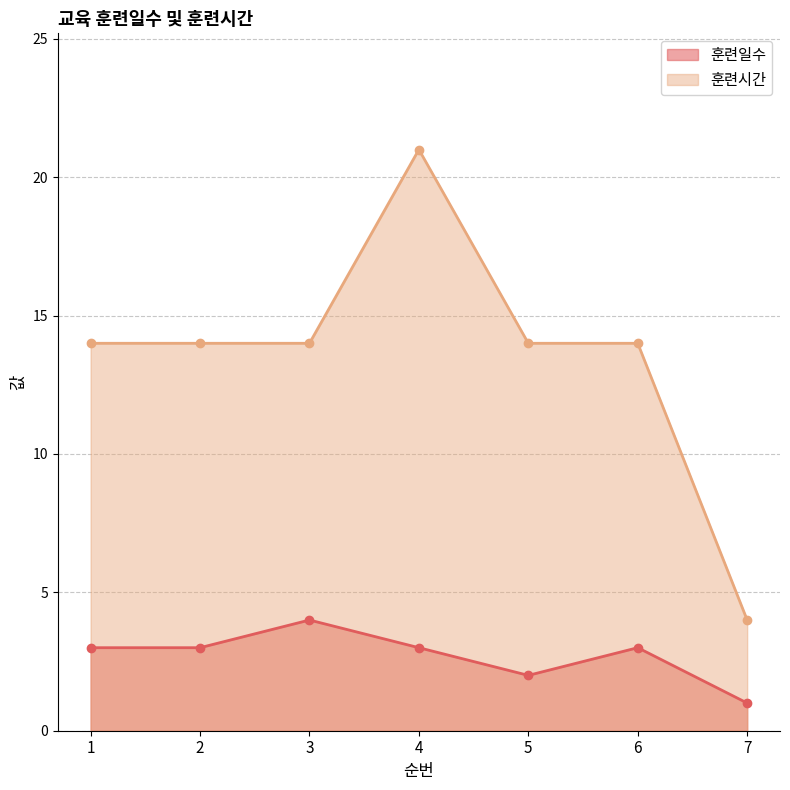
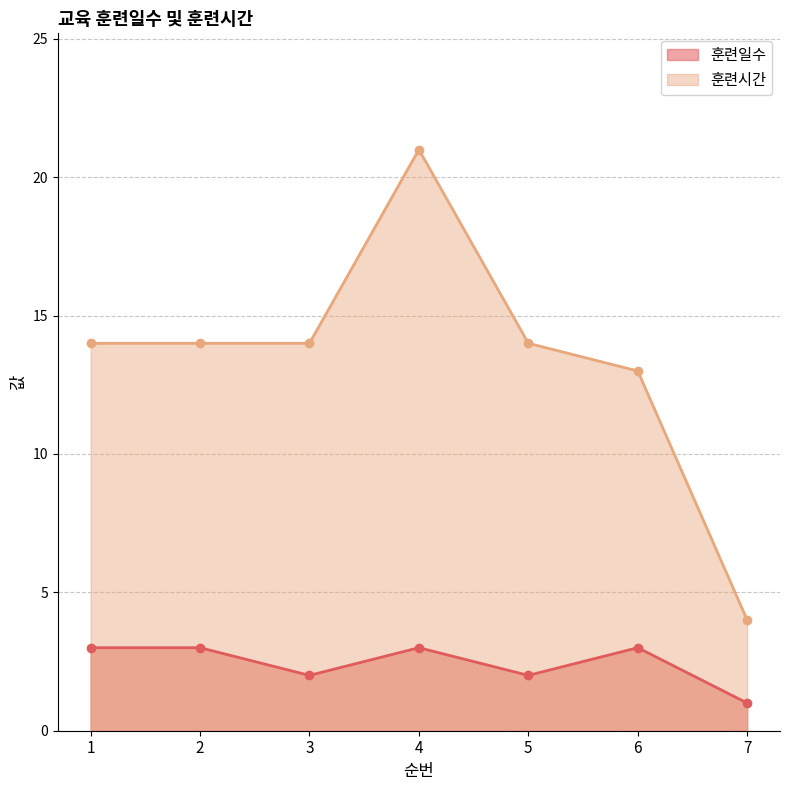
  {
    "훈련일수": {
      "1": 3,
      "2": 3,
-     "3": 4,
+     "3": 2,
      "4": 3,
      "5": 2,
      "6": 3,
      "7": 1
    },
    "훈련시간": {
      "1": 14,
      "2": 14,
      "3": 14,
      "4": 21,
      "5": 14,
-     "6": 14,
+     "6": 13,
      "7": 4
    }
  }
